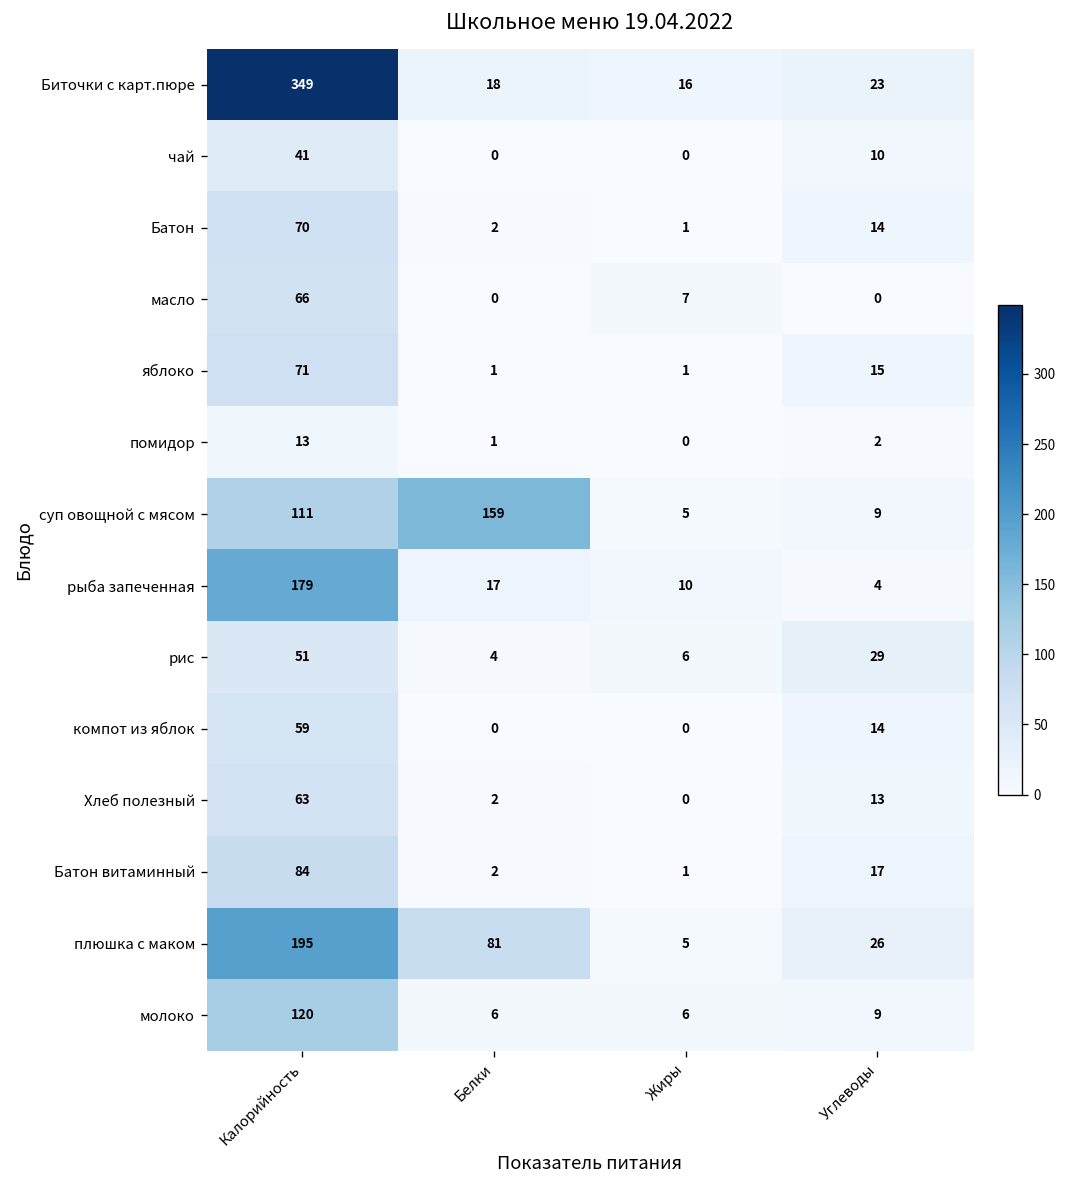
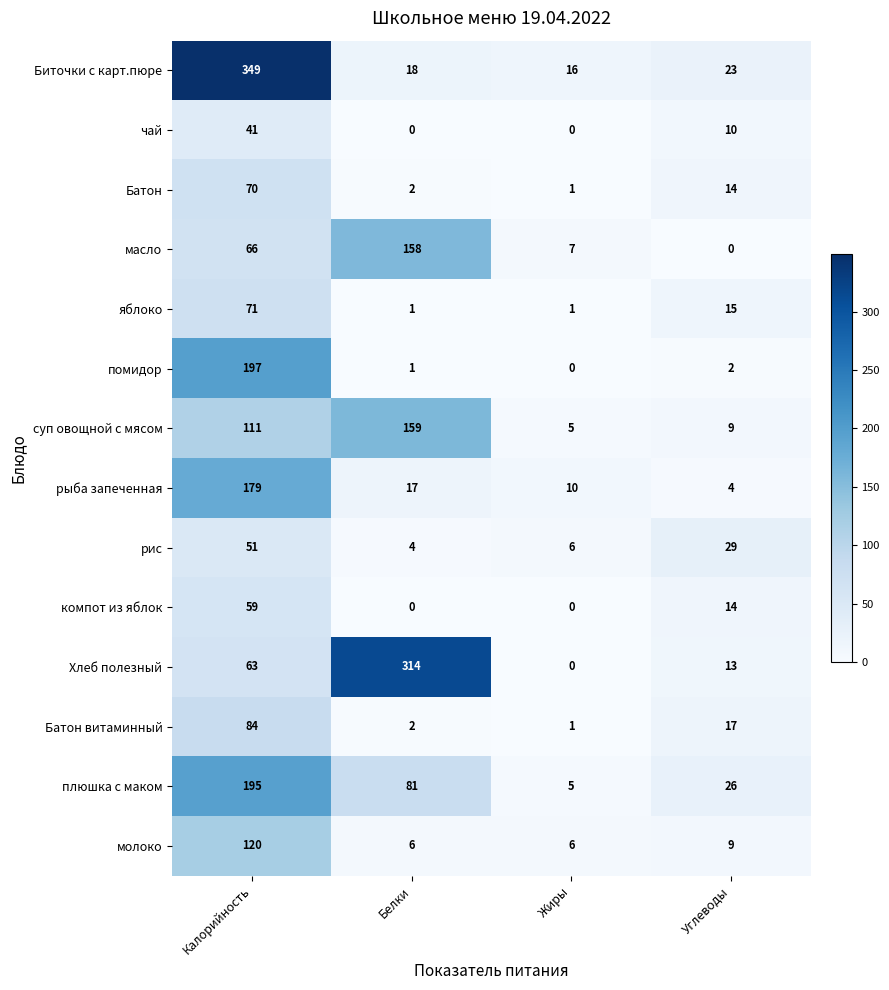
  {
    "Биточки с карт.пюре": {
      "Калорийность": 349,
      "Белки": 18,
      "Жиры": 16,
      "Углеводы": 23
    },
    "чай": {
      "Калорийность": 41,
      "Белки": 0,
      "Жиры": 0,
      "Углеводы": 10
    },
    "Батон": {
      "Калорийность": 70,
      "Белки": 2,
      "Жиры": 1,
      "Углеводы": 14
    },
    "масло": {
      "Калорийность": 66,
-     "Белки": 0,
+     "Белки": 158,
      "Жиры": 7,
      "Углеводы": 0
    },
    "яблоко": {
      "Калорийность": 71,
      "Белки": 1,
      "Жиры": 1,
      "Углеводы": 15
    },
    "помидор": {
-     "Калорийность": 13,
+     "Калорийность": 197,
      "Белки": 1,
      "Жиры": 0,
      "Углеводы": 2
    },
    "суп овощной с мясом": {
      "Калорийность": 111,
      "Белки": 159,
      "Жиры": 5,
      "Углеводы": 9
    },
    "рыба запеченная": {
      "Калорийность": 179,
      "Белки": 17,
      "Жиры": 10,
      "Углеводы": 4
    },
    "рис": {
      "Калорийность": 51,
      "Белки": 4,
      "Жиры": 6,
      "Углеводы": 29
    },
    "компот из яблок": {
      "Калорийность": 59,
      "Белки": 0,
      "Жиры": 0,
      "Углеводы": 14
    },
    "Хлеб полезный": {
      "Калорийность": 63,
-     "Белки": 2,
+     "Белки": 314,
      "Жиры": 0,
      "Углеводы": 13
    },
    "Батон витаминный": {
      "Калорийность": 84,
      "Белки": 2,
      "Жиры": 1,
      "Углеводы": 17
    },
    "плюшка с маком": {
      "Калорийность": 195,
      "Белки": 81,
      "Жиры": 5,
      "Углеводы": 26
    },
    "молоко": {
      "Калорийность": 120,
      "Белки": 6,
      "Жиры": 6,
      "Углеводы": 9
    }
  }
